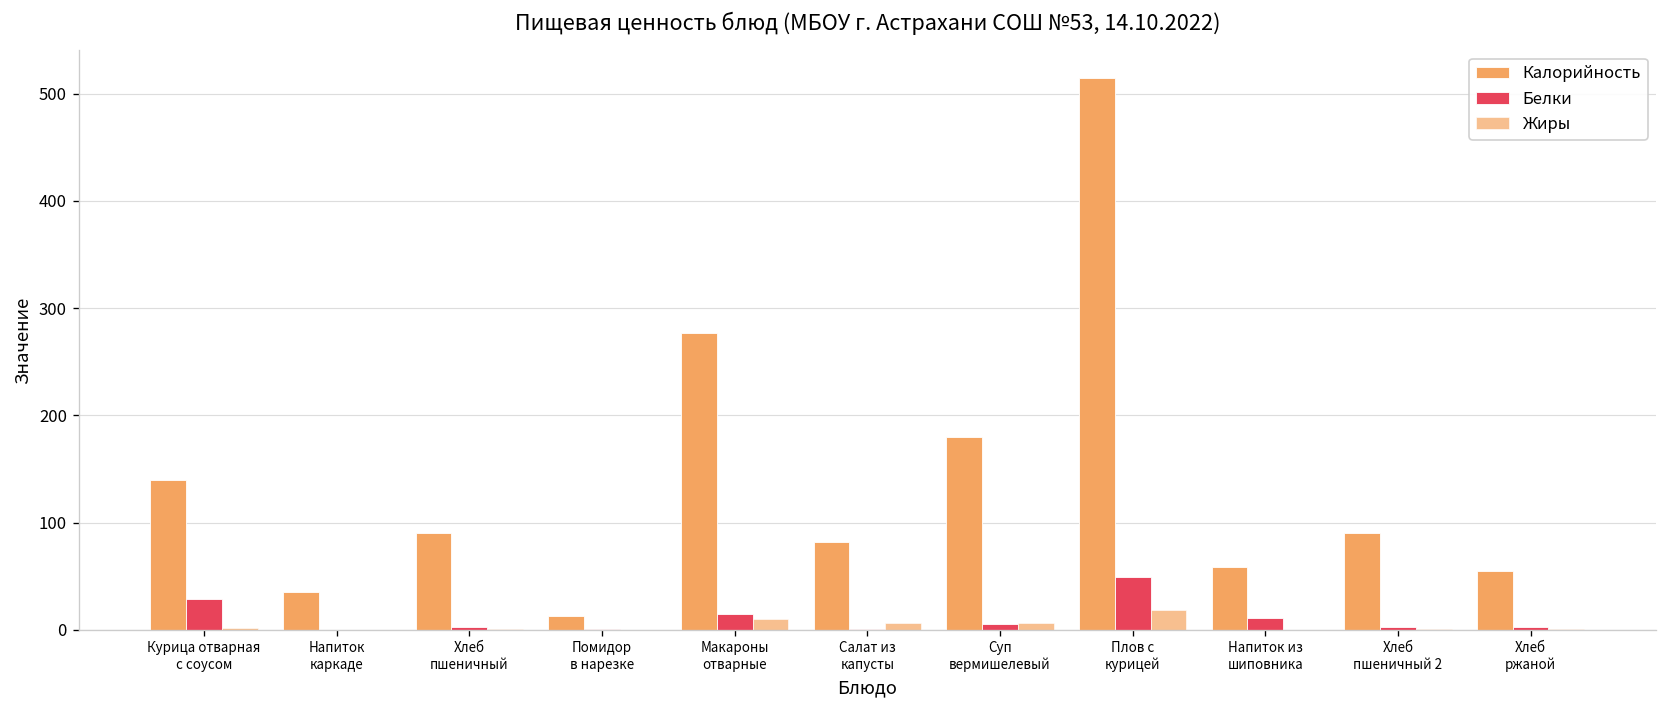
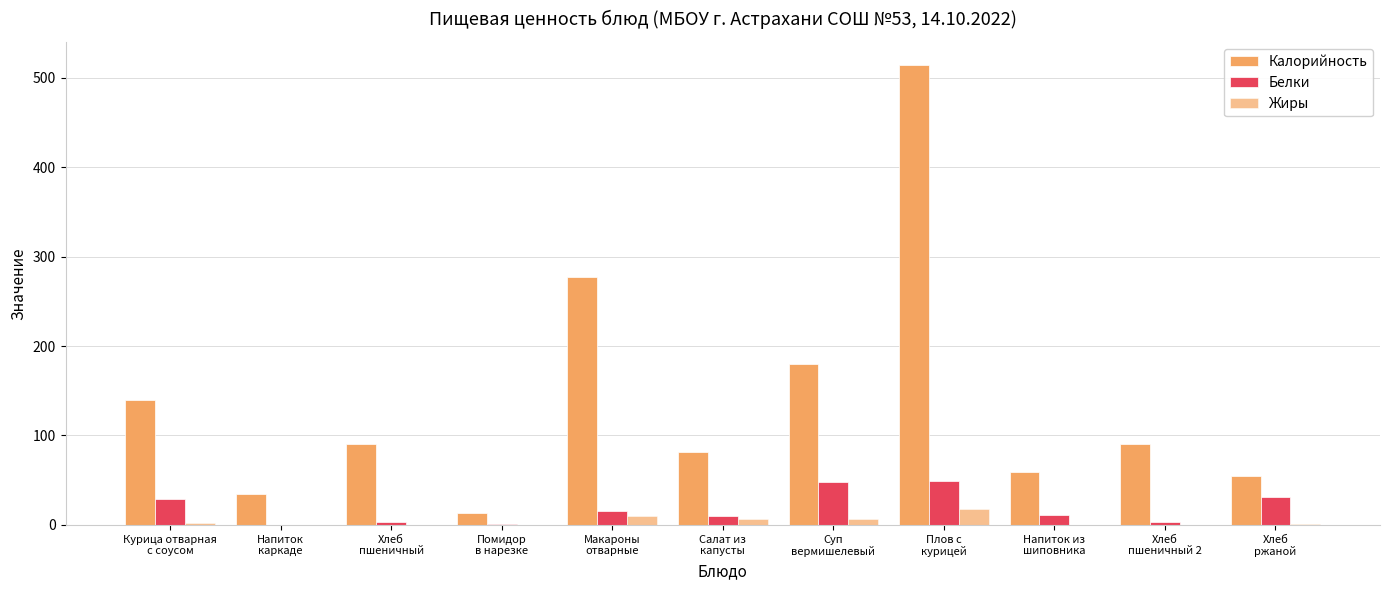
  {
    "Белки": {
      "Курица отварная с соусом": 30,
      "Хлеб пшеничный": 0,
      "Макароны отварные": 20,
-     "Салат из капусты": 0,
-     "Суп вермишелевый": 10,
+     "Салат из капусты": 10,
+     "Суп вермишелевый": 50,
      "Плов с курицей": 50,
      "Напиток из шиповника": 10,
      "Хлеб пшеничный 2": 0,
-     "Хлеб ржаной": 0
+     "Хлеб ржаной": 30
    }
  }
